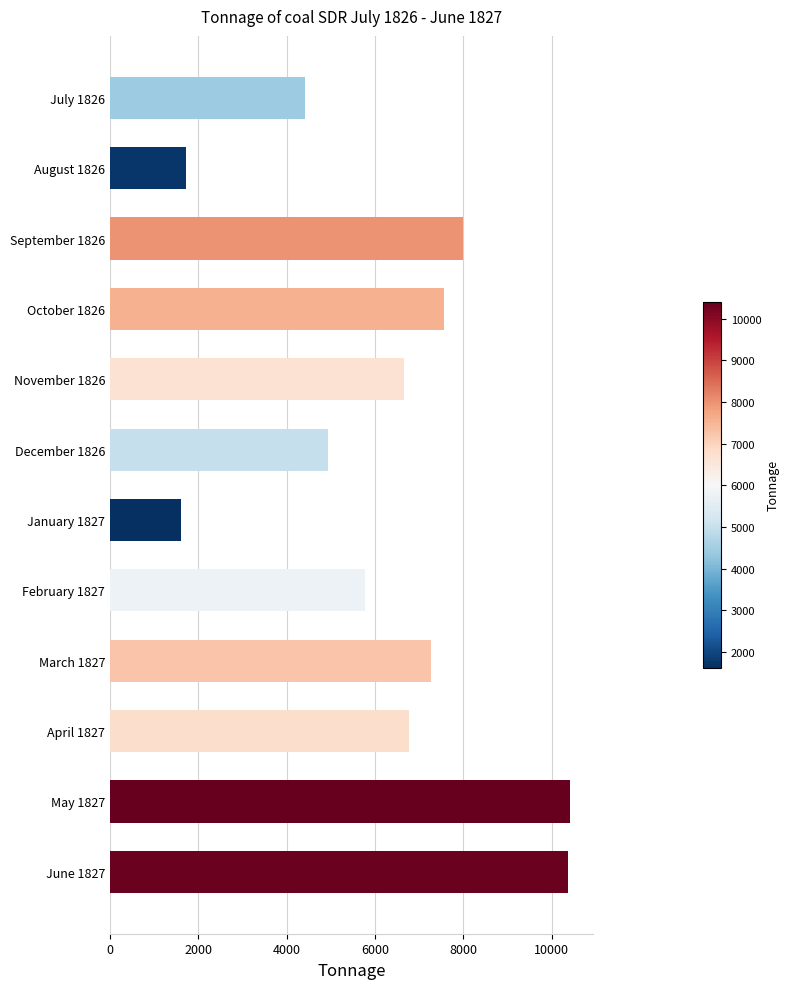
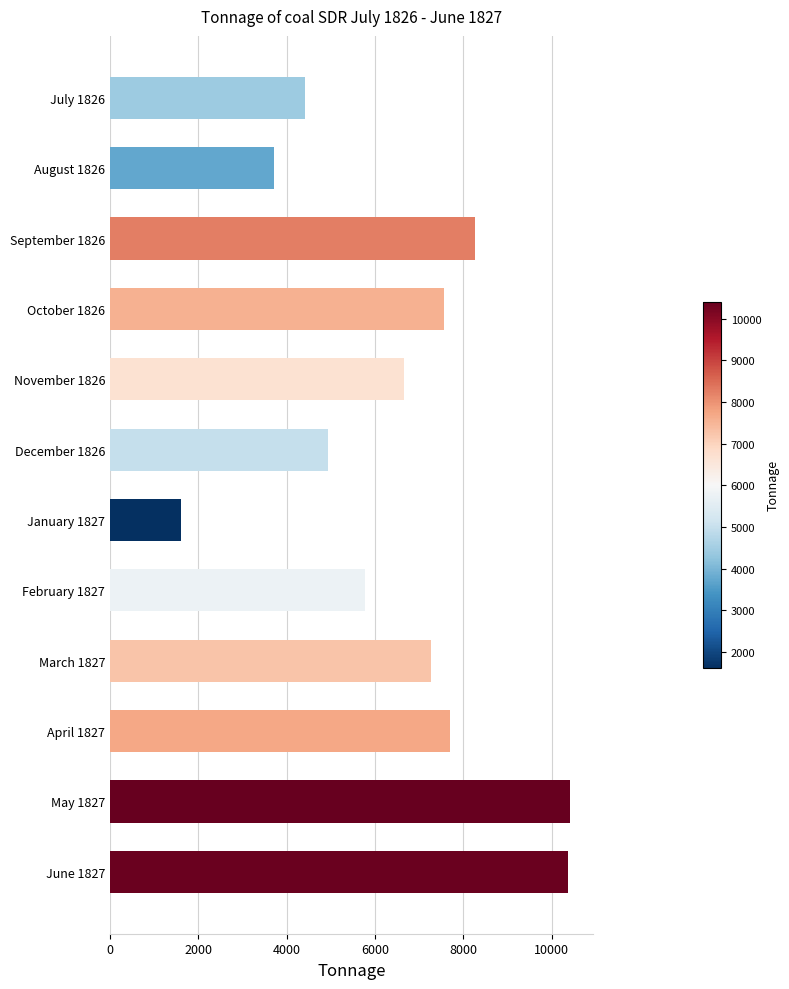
  {
    "July 1826": 4400,
-   "August 1826": 1700,
-   "September 1826": 8000,
+   "August 1826": 3700,
+   "September 1826": 8300,
    "October 1826": 7600,
    "November 1826": 6700,
    "December 1826": 4900,
    "January 1827": 1600,
    "February 1827": 5800,
    "March 1827": 7300,
-   "April 1827": 6800,
+   "April 1827": 7700,
    "May 1827": 10400,
    "June 1827": 10400
  }
